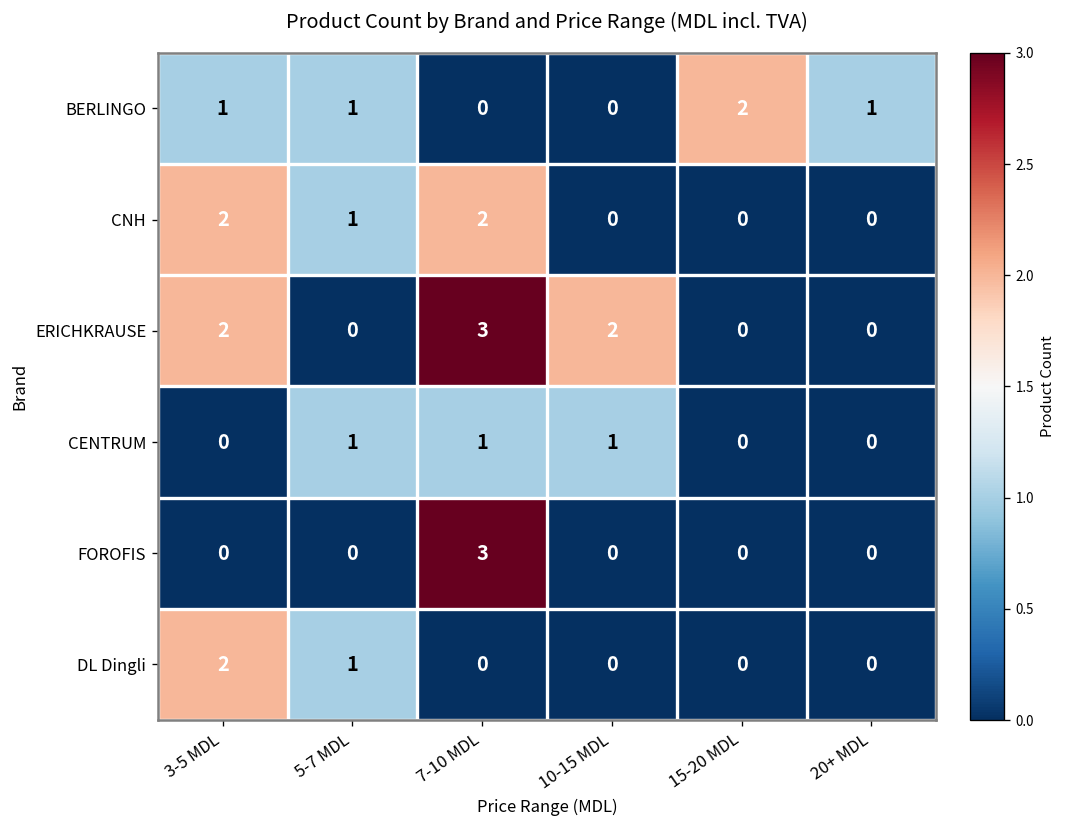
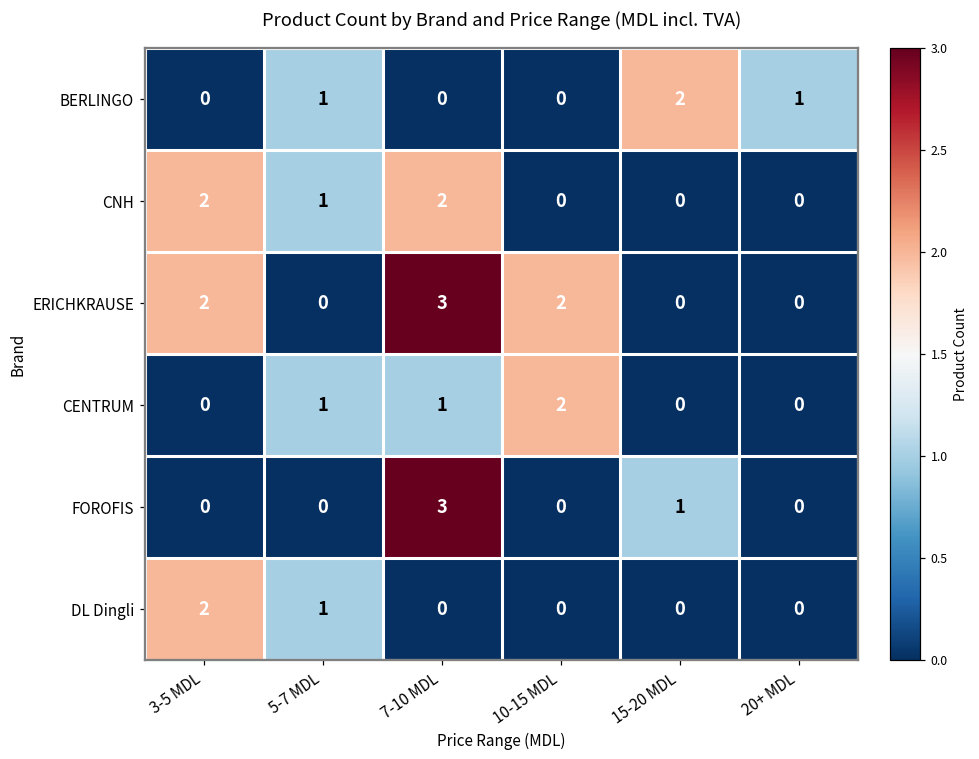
  {
    "BERLINGO": {
-     "3-5 MDL": 1,
+     "3-5 MDL": 0,
      "5-7 MDL": 1,
      "7-10 MDL": 0,
      "10-15 MDL": 0,
      "15-20 MDL": 2,
      "20+ MDL": 1
    },
    "CNH": {
      "3-5 MDL": 2,
      "5-7 MDL": 1,
      "7-10 MDL": 2,
      "10-15 MDL": 0,
      "15-20 MDL": 0,
      "20+ MDL": 0
    },
    "ERICHKRAUSE": {
      "3-5 MDL": 2,
      "5-7 MDL": 0,
      "7-10 MDL": 3,
      "10-15 MDL": 2,
      "15-20 MDL": 0,
      "20+ MDL": 0
    },
    "CENTRUM": {
      "3-5 MDL": 0,
      "5-7 MDL": 1,
      "7-10 MDL": 1,
-     "10-15 MDL": 1,
+     "10-15 MDL": 2,
      "15-20 MDL": 0,
      "20+ MDL": 0
    },
    "FOROFIS": {
      "3-5 MDL": 0,
      "5-7 MDL": 0,
      "7-10 MDL": 3,
      "10-15 MDL": 0,
-     "15-20 MDL": 0,
+     "15-20 MDL": 1,
      "20+ MDL": 0
    },
    "DL Dingli": {
      "3-5 MDL": 2,
      "5-7 MDL": 1,
      "7-10 MDL": 0,
      "10-15 MDL": 0,
      "15-20 MDL": 0,
      "20+ MDL": 0
    }
  }
